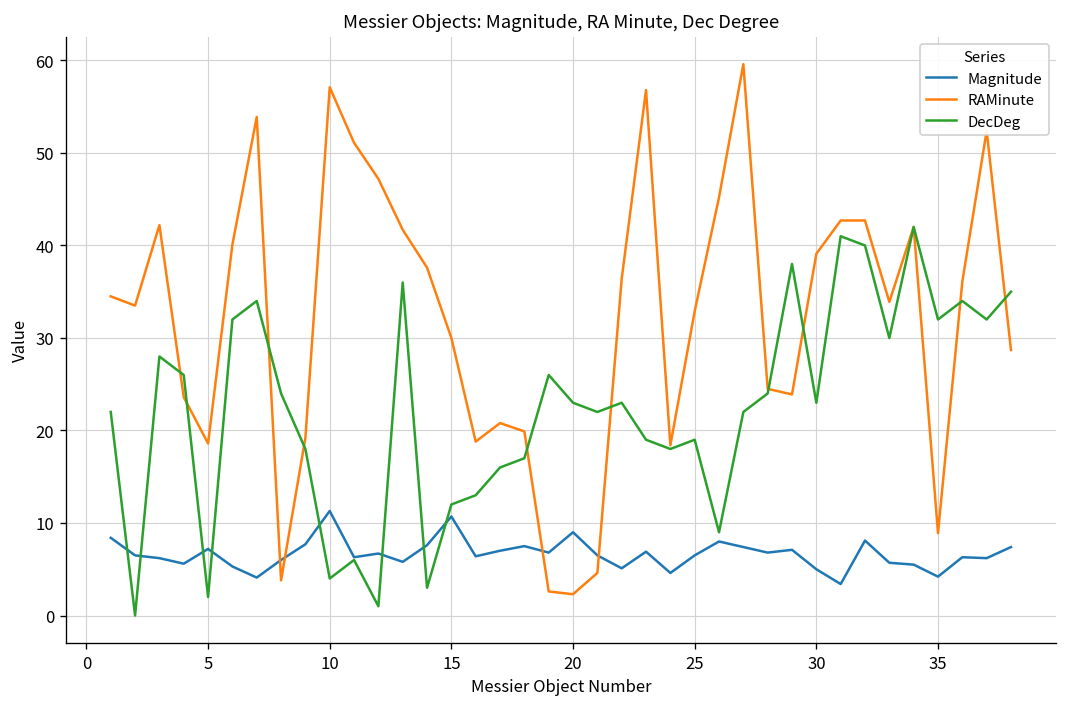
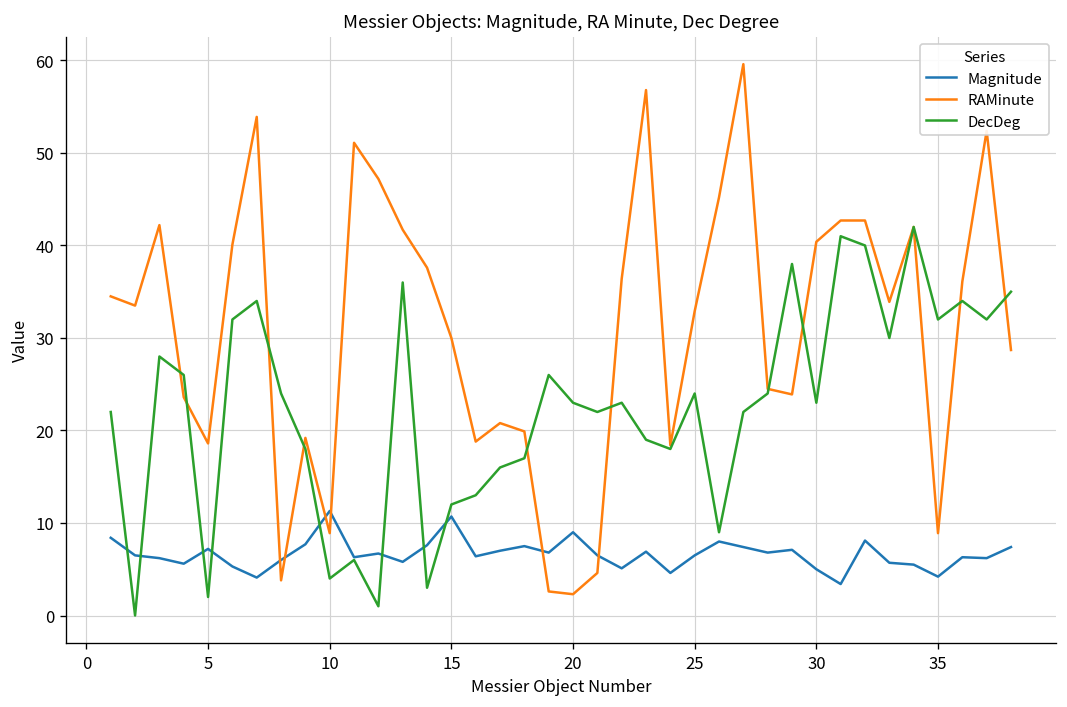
  {
    "Magnitude": {
      "5": 7,
      "10": 11,
      "15": 11,
      "20": 9,
      "25": 7,
      "30": 5,
      "35": 4
    },
    "RAMinute": {
      "5": 19,
-     "10": 57,
+     "10": 9,
      "15": 30,
      "20": 2,
      "25": 33,
-     "30": 39,
+     "30": 40,
      "35": 9
    },
    "DecDeg": {
      "5": 2,
      "10": 4,
      "15": 12,
      "20": 23,
-     "25": 19,
+     "25": 24,
      "30": 23,
      "35": 32
    }
  }
